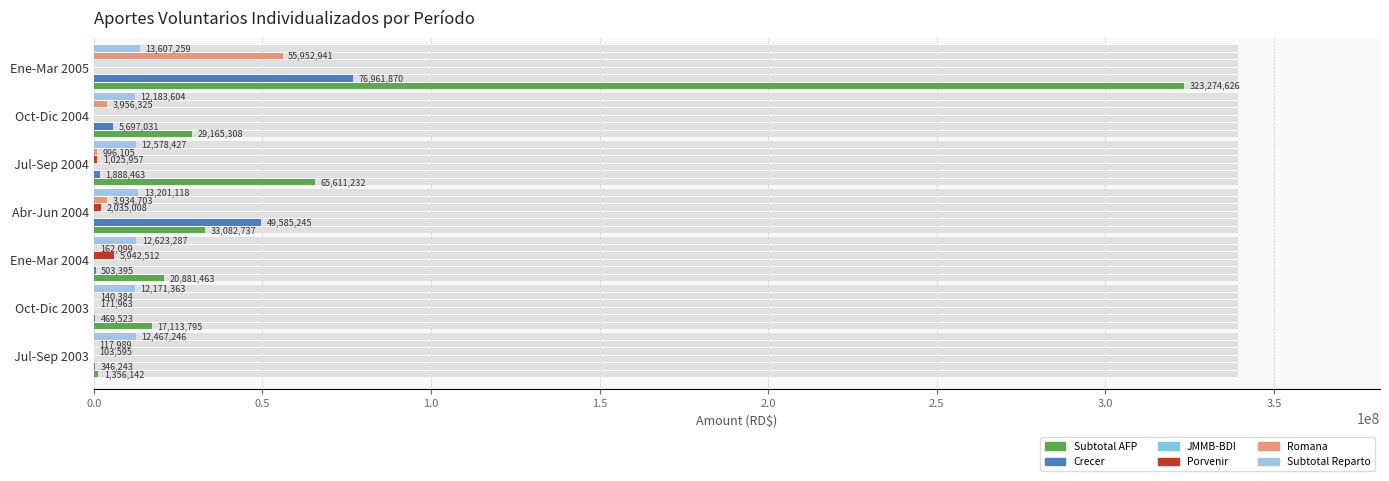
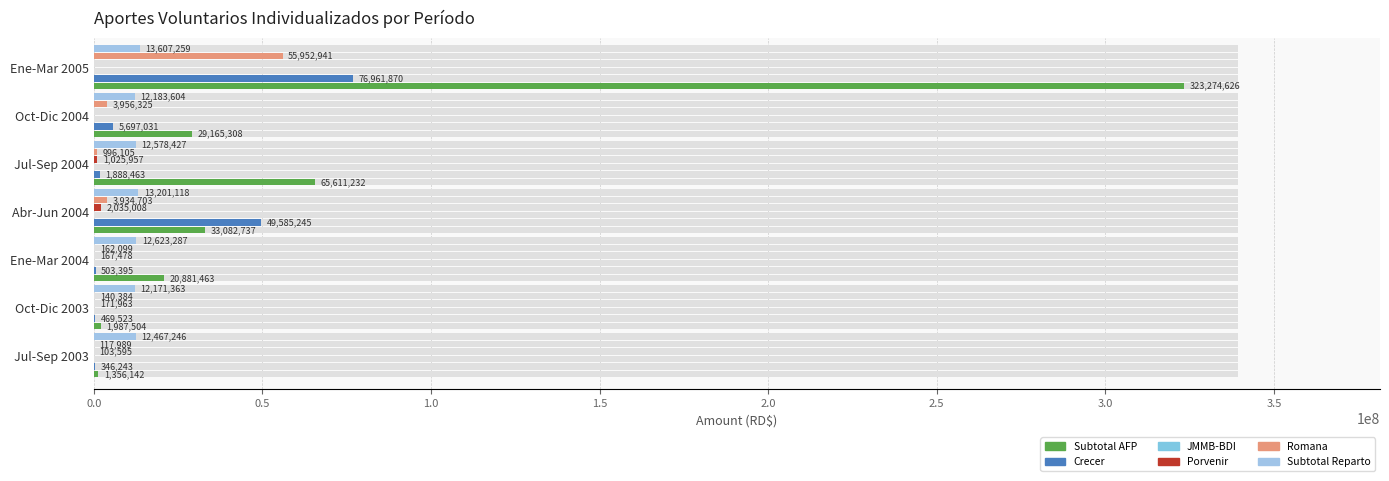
  {
    "Subtotal AFP": {
-     "Oct-Dic 2003": "17,113,795"
+     "Oct-Dic 2003": "1,987,504"
    },
    "Crecer": {
      "Ene-Mar 2004": "503,395",
      "Oct-Dic 2003": "469,523"
    },
    "Porvenir": {
-     "Ene-Mar 2004": "5,942,512"
+     "Ene-Mar 2004": "167,478"
    },
    "Romana": {
      "Ene-Mar 2004": "162,099"
    }
  }
